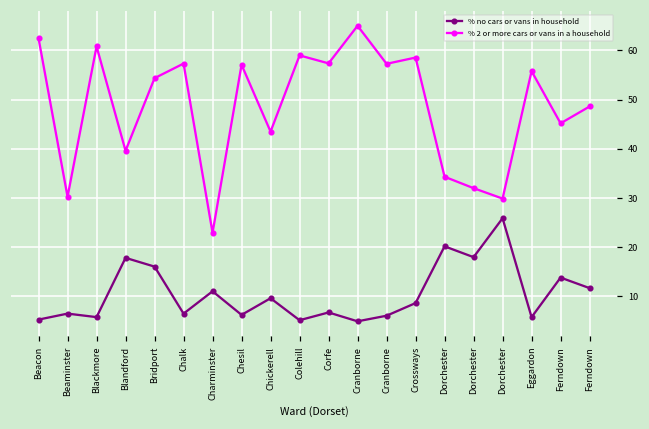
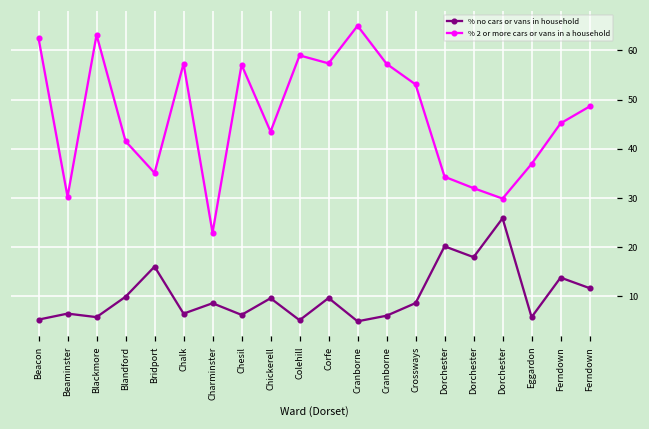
  {
    "% no cars or vans in household": {
      "Beacon": 5,
      "Beaminster": 6,
      "Blackmore": 6,
-     "Blandford": 18,
+     "Blandford": 10,
      "Bridport": 16,
      "Chalk": 6,
-     "Charminster": 11,
+     "Charminster": 9,
      "Chesil": 6,
      "Chickerell": 10,
      "Colehill": 5,
-     "Corfe": 7,
+     "Corfe": 10,
      "Crossways": 9,
      "Eggardon": 6
    },
    "% 2 or more cars or vans in a household": {
      "Beacon": 62,
      "Beaminster": 30,
-     "Blackmore": 61,
-     "Blandford": 40,
-     "Bridport": 54,
+     "Blackmore": 63,
+     "Blandford": 42,
+     "Bridport": 35,
      "Chalk": 57,
      "Charminster": 23,
      "Chesil": 57,
      "Chickerell": 43,
      "Colehill": 59,
      "Corfe": 57,
-     "Crossways": 59,
-     "Eggardon": 56
+     "Crossways": 53,
+     "Eggardon": 37
    }
  }
